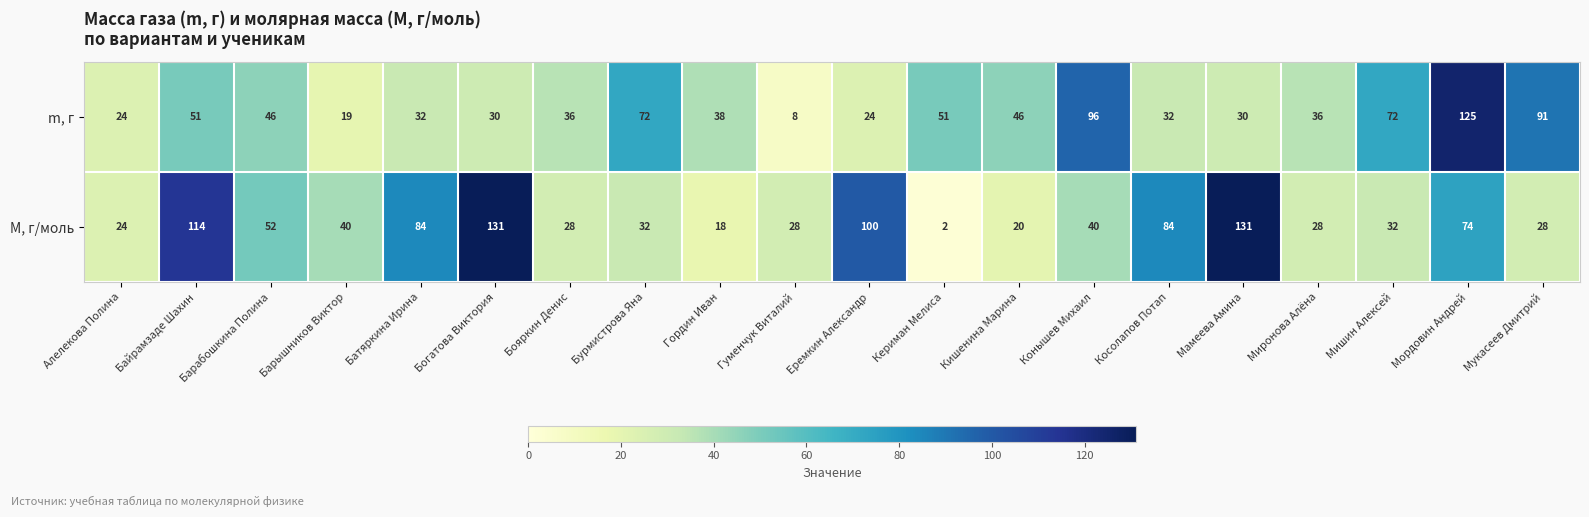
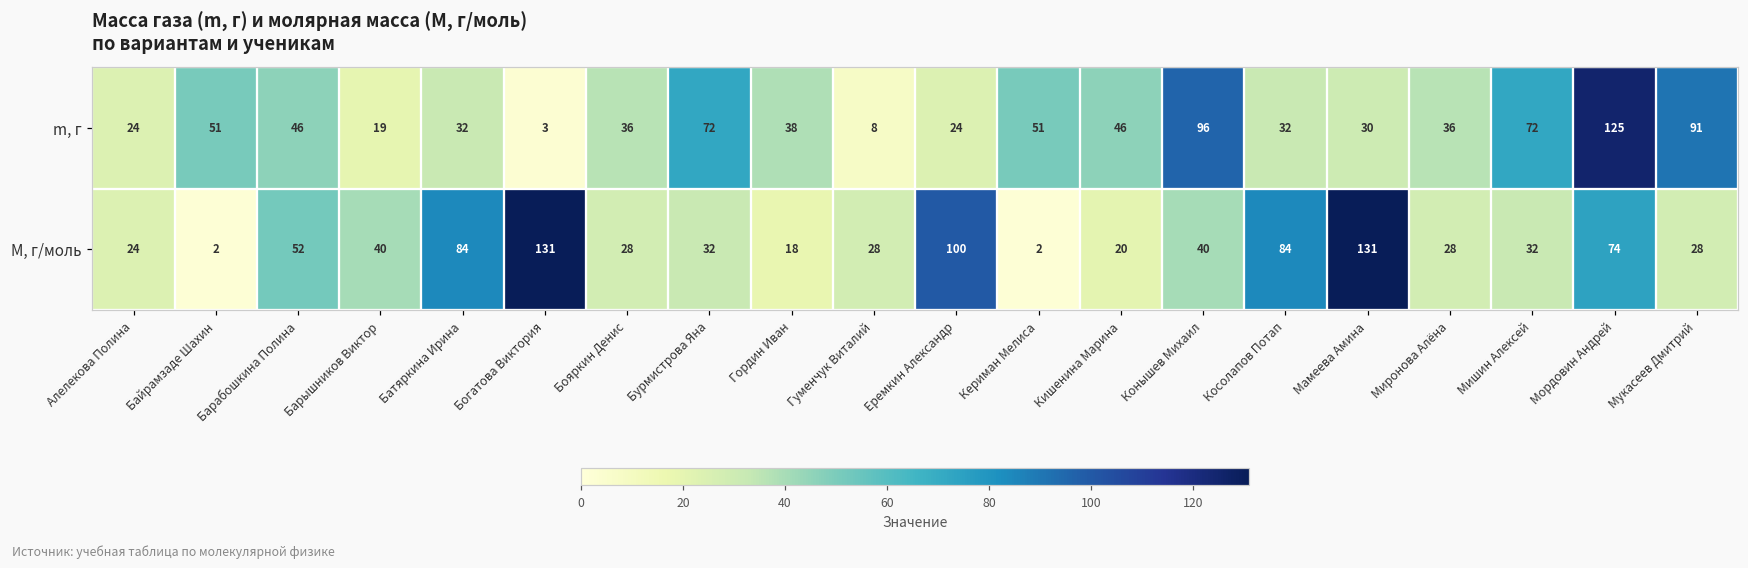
  {
    "m, г": {
      "Алелекова Полина": 24,
      "Байрамзаде Шахин": 51,
      "Барабошкина Полина": 46,
      "Барышников Виктор": 19,
      "Батяркина Ирина": 32,
-     "Богатова Виктория": 30,
+     "Богатова Виктория": 3,
      "Бояркин Денис": 36,
      "Бурмистрова Яна": 72,
      "Гордин Иван": 38,
      "Гуменчук Виталий": 8,
      "Еремкин Александр": 24,
      "Кериман Мелиса": 51,
      "Кишенина Марина": 46,
      "Конышев Михаил": 96,
      "Косолапов Потап": 32,
      "Мамеева Амина": 30,
      "Миронова Алёна": 36,
      "Мишин Алексей": 72,
      "Мордовин Андрей": 125,
      "Мукасеев Дмитрий": 91
    },
    "M, г/моль": {
      "Алелекова Полина": 24,
-     "Байрамзаде Шахин": 114,
+     "Байрамзаде Шахин": 2,
      "Барабошкина Полина": 52,
      "Барышников Виктор": 40,
      "Батяркина Ирина": 84,
      "Богатова Виктория": 131,
      "Бояркин Денис": 28,
      "Бурмистрова Яна": 32,
      "Гордин Иван": 18,
      "Гуменчук Виталий": 28,
      "Еремкин Александр": 100,
      "Кериман Мелиса": 2,
      "Кишенина Марина": 20,
      "Конышев Михаил": 40,
      "Косолапов Потап": 84,
      "Мамеева Амина": 131,
      "Миронова Алёна": 28,
      "Мишин Алексей": 32,
      "Мордовин Андрей": 74,
      "Мукасеев Дмитрий": 28
    }
  }
